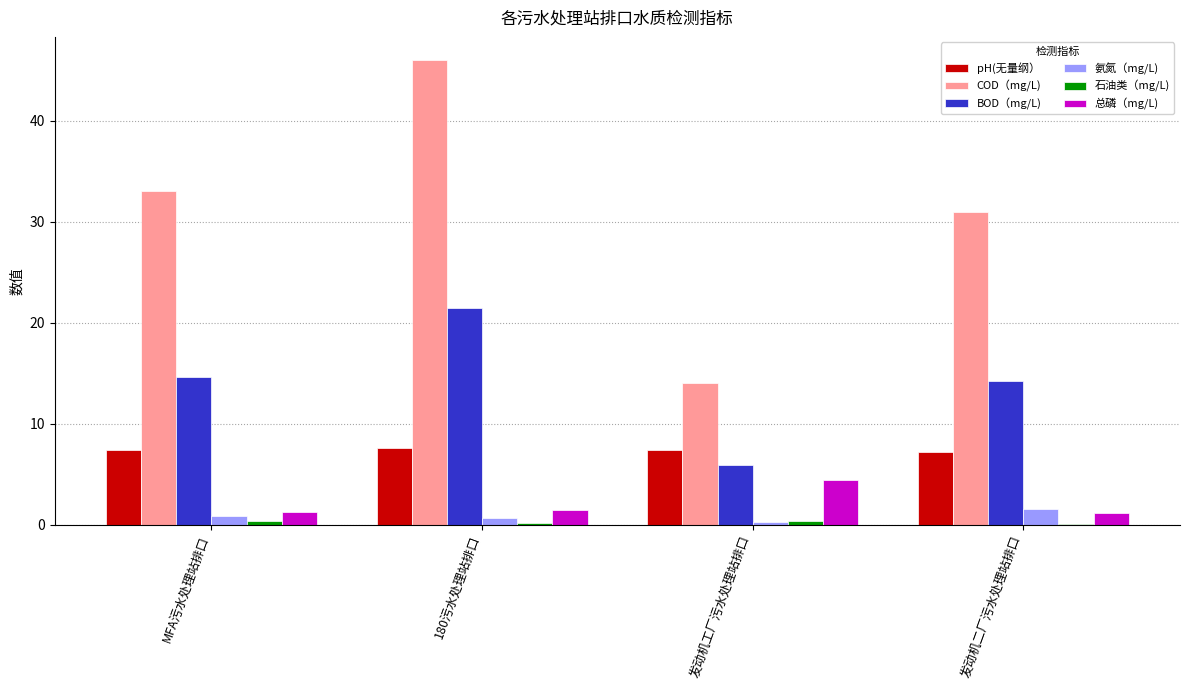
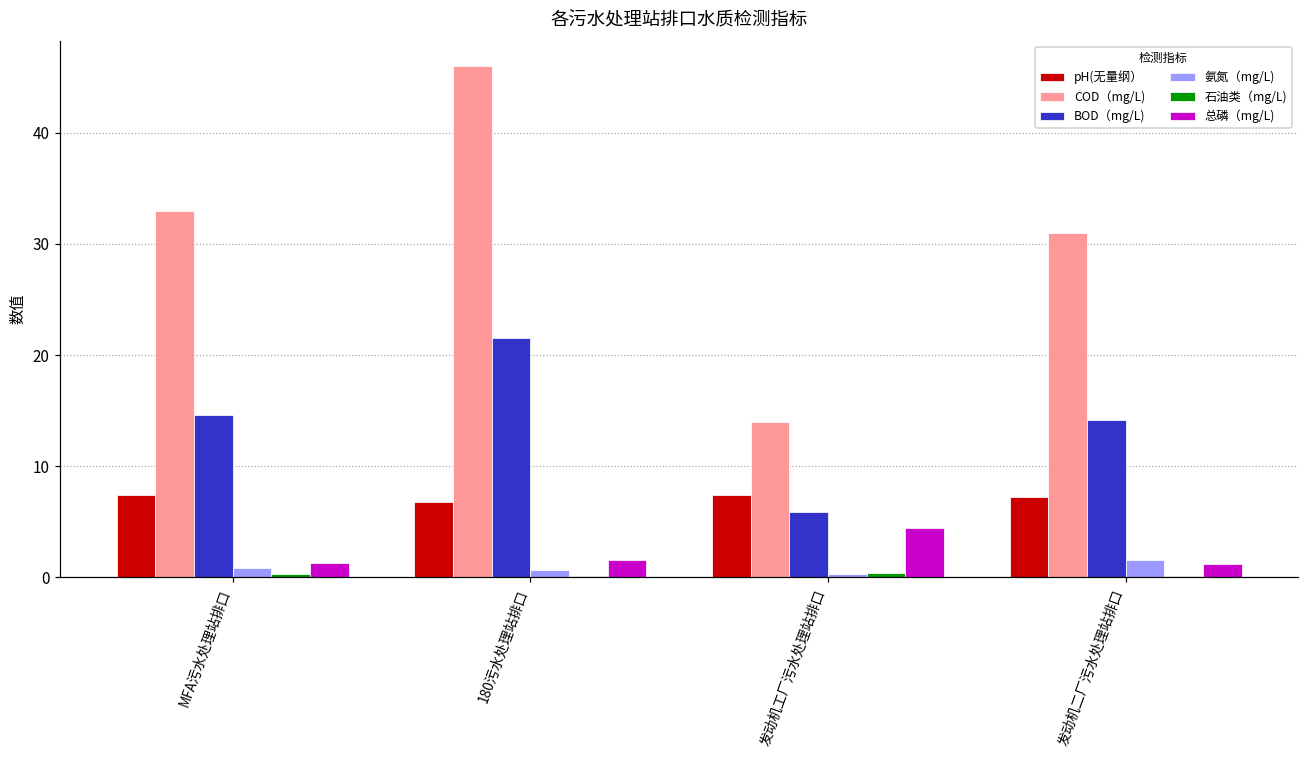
  {
    "pH(无量纲）": {
      "MFA污水处理站排口": 7.4,
-     "180污水处理站排口": 7.6,
+     "180污水处理站排口": 6.8,
      "发动机工厂污水处理站排口": 7.4,
      "发动机二厂污水处理站排口": 7.3
    },
    "COD（mg/L)": {
      "MFA污水处理站排口": 33.0,
      "180污水处理站排口": 46.0,
      "发动机工厂污水处理站排口": 14.0,
      "发动机二厂污水处理站排口": 31.0
    },
    "BOD（mg/L)": {
      "MFA污水处理站排口": 14.6,
      "180污水处理站排口": 21.5,
      "发动机工厂污水处理站排口": 5.9,
      "发动机二厂污水处理站排口": 14.2
    },
    "氨氮（mg/L)": {
      "MFA污水处理站排口": 0.9,
      "180污水处理站排口": 0.7,
      "发动机工厂污水处理站排口": 0.3,
      "发动机二厂污水处理站排口": 1.6
    },
    "石油类（mg/L)": {
      "MFA污水处理站排口": 0.3,
      "发动机工厂污水处理站排口": 0.4
    },
    "总磷（mg/L)": {
      "MFA污水处理站排口": 1.3,
      "180污水处理站排口": 1.5,
      "发动机工厂污水处理站排口": 4.5,
      "发动机二厂污水处理站排口": 1.2
    }
  }
